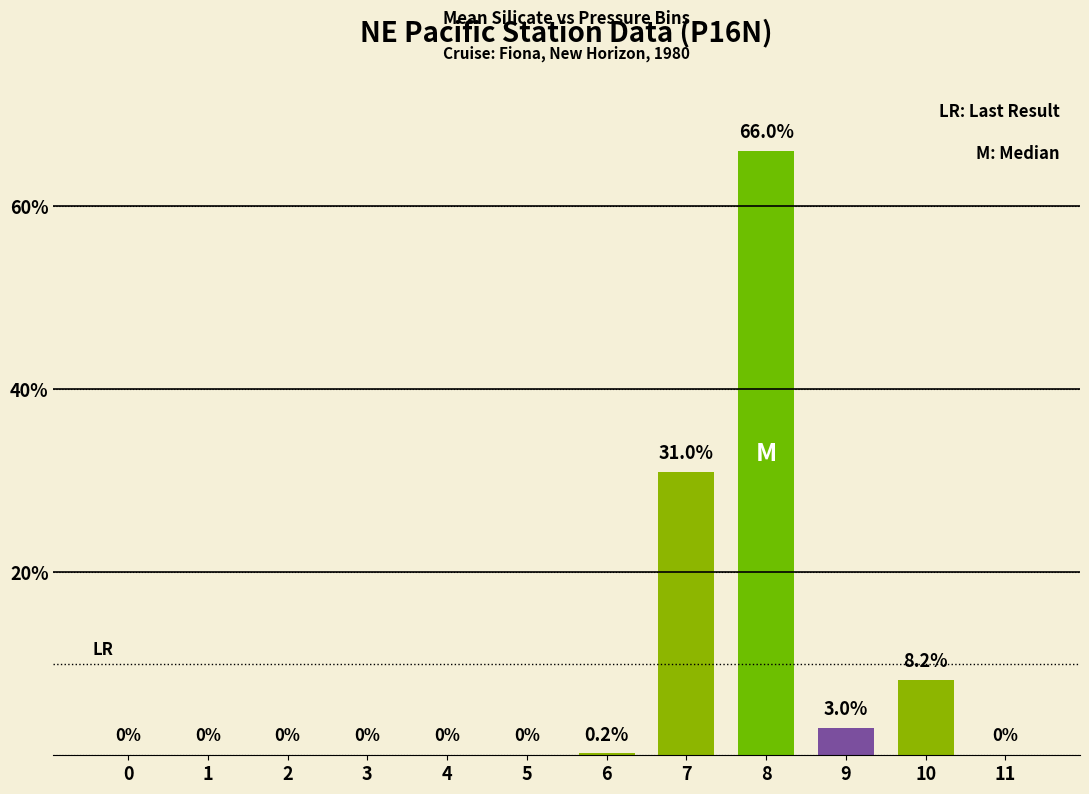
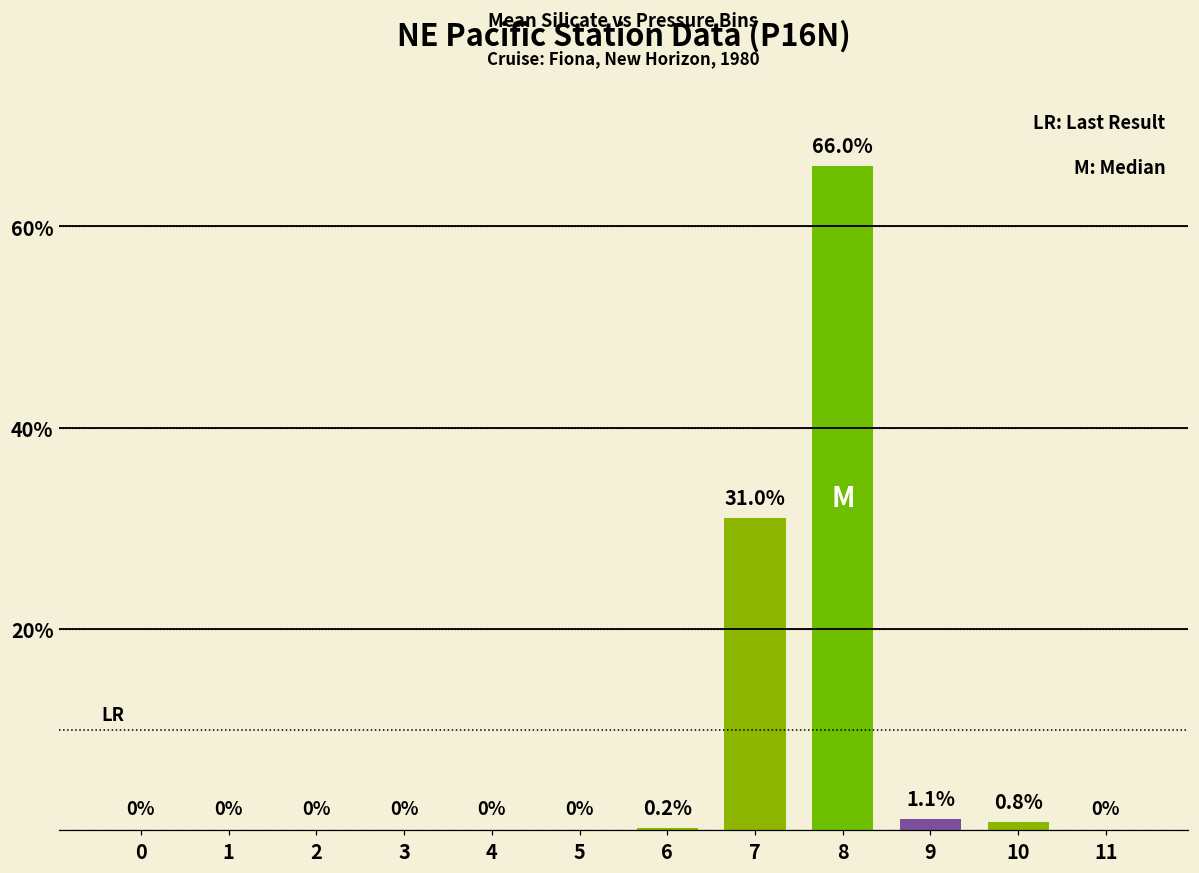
  {
    "0": "0%",
    "1": "0%",
    "2": "0%",
    "3": "0%",
    "4": "0%",
    "5": "0%",
    "6": "0.2%",
    "7": "31.0%",
    "8": "66.0%",
-   "9": "3.0%",
-   "10": "8.2%",
+   "9": "1.1%",
+   "10": "0.8%",
    "11": "0%"
  }
